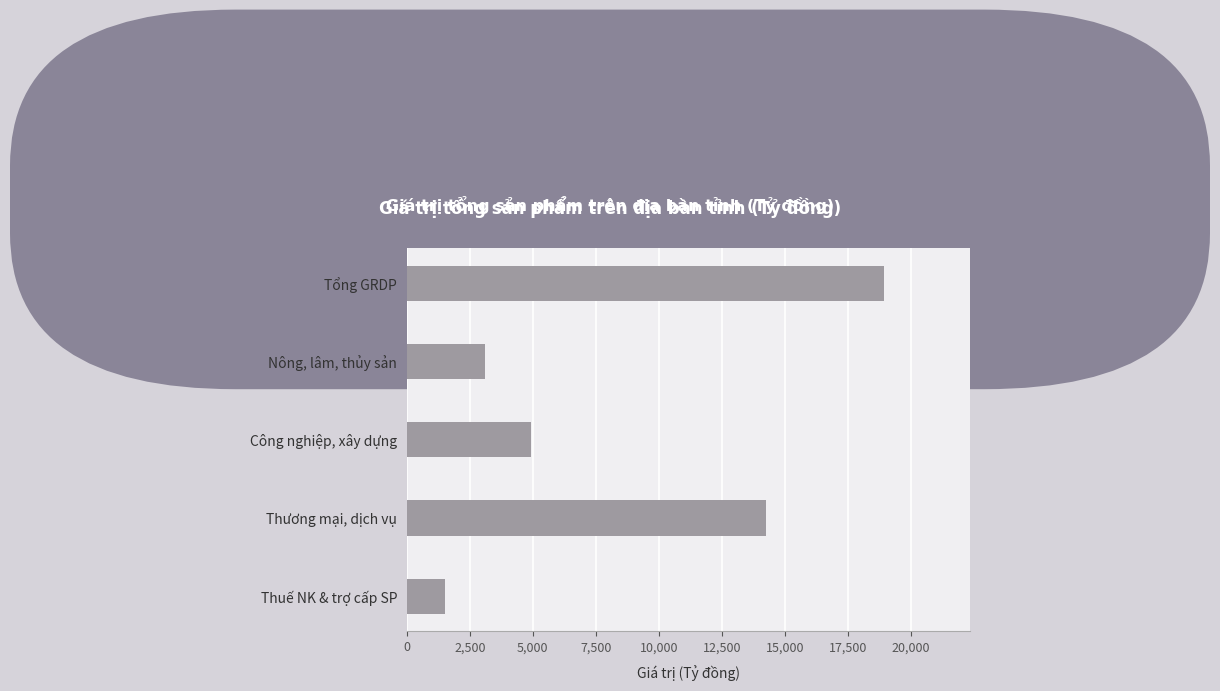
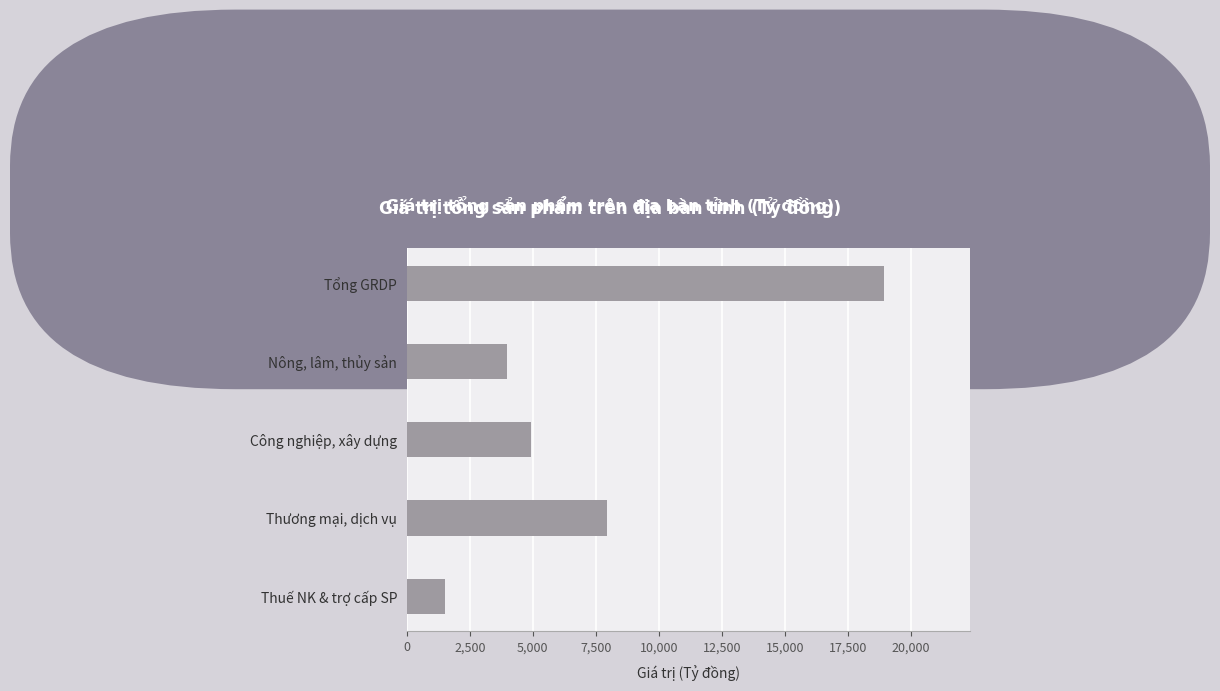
  {
    "Tổng GRDP": "18,900",
-   "Nông, lâm, thủy sản": "3,100",
+   "Nông, lâm, thủy sản": "4,000",
    "Công nghiệp, xây dựng": "4,900",
-   "Thương mại, dịch vụ": "14,300",
+   "Thương mại, dịch vụ": "7,900",
    "Thuế NK & trợ cấp SP": "1,500"
  }
